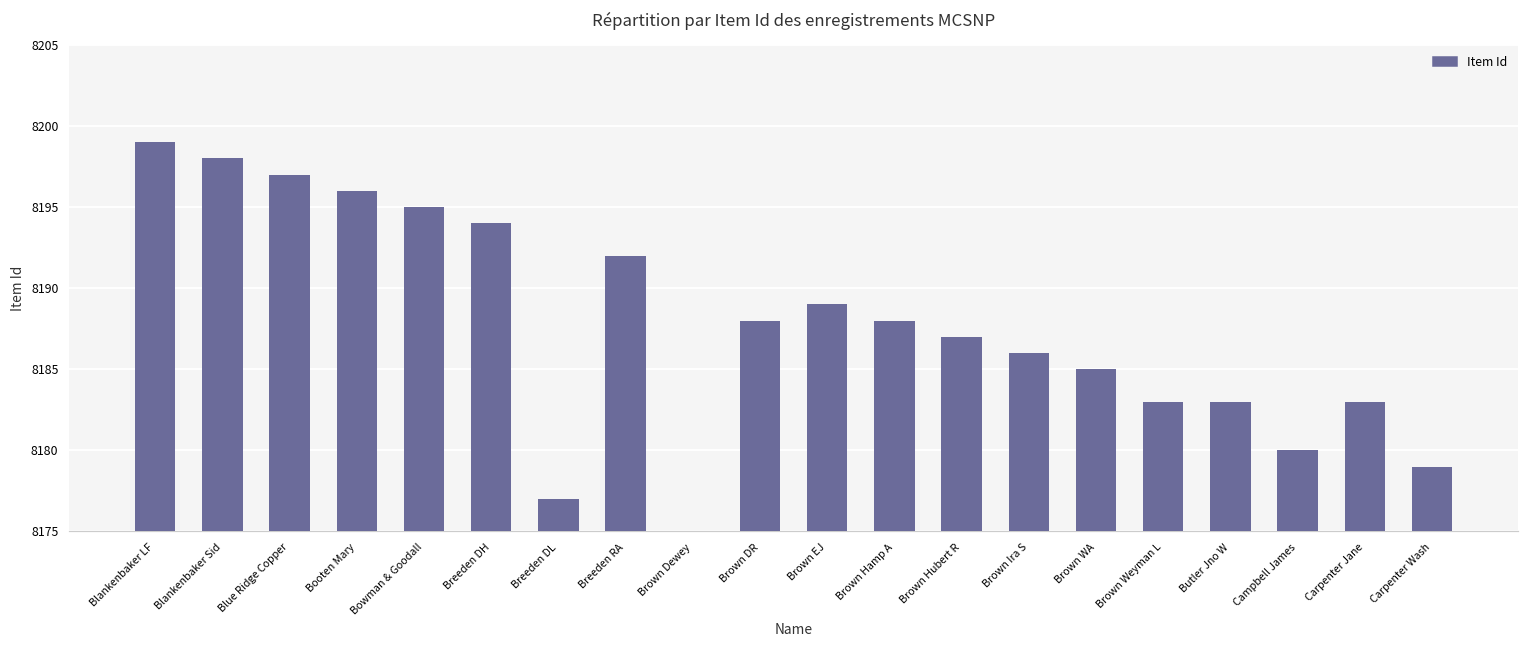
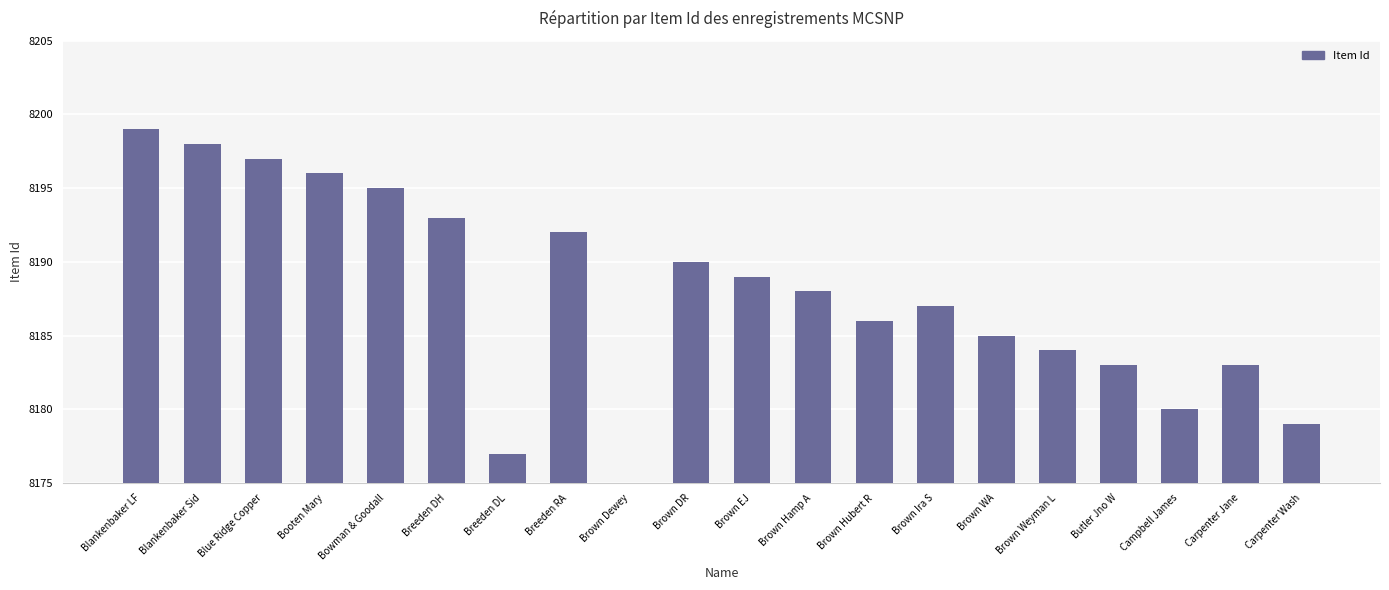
  {
    "Blankenbaker LF": 8199,
    "Blankenbaker Sid": 8198,
    "Blue Ridge Copper": 8197,
    "Booten Mary": 8196,
    "Bowman & Goodall": 8195,
-   "Breeden DH": 8194,
+   "Breeden DH": 8193,
    "Breeden DL": 8177,
    "Breeden RA": 8192,
    "Brown Dewey": 8175,
-   "Brown DR": 8188,
+   "Brown DR": 8190,
    "Brown EJ": 8189,
    "Brown Hamp A": 8188,
-   "Brown Hubert R": 8187,
-   "Brown Ira S": 8186,
+   "Brown Hubert R": 8186,
+   "Brown Ira S": 8187,
    "Brown WA": 8185,
-   "Brown Weyman L": 8183,
+   "Brown Weyman L": 8184,
    "Butler Jno W": 8183,
    "Campbell James": 8180,
    "Carpenter Jane": 8183,
    "Carpenter Wash": 8179
  }
